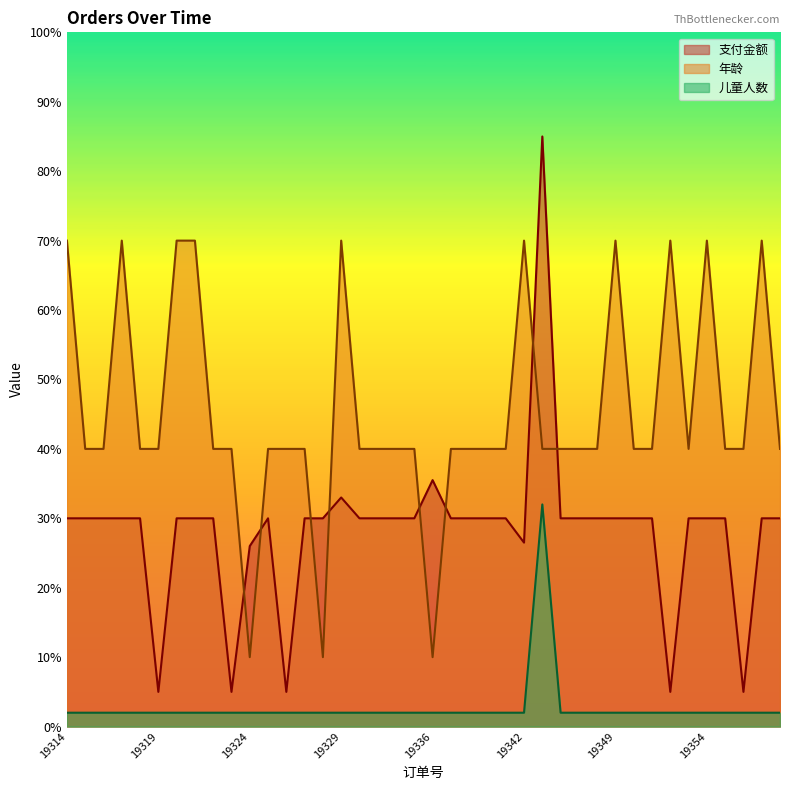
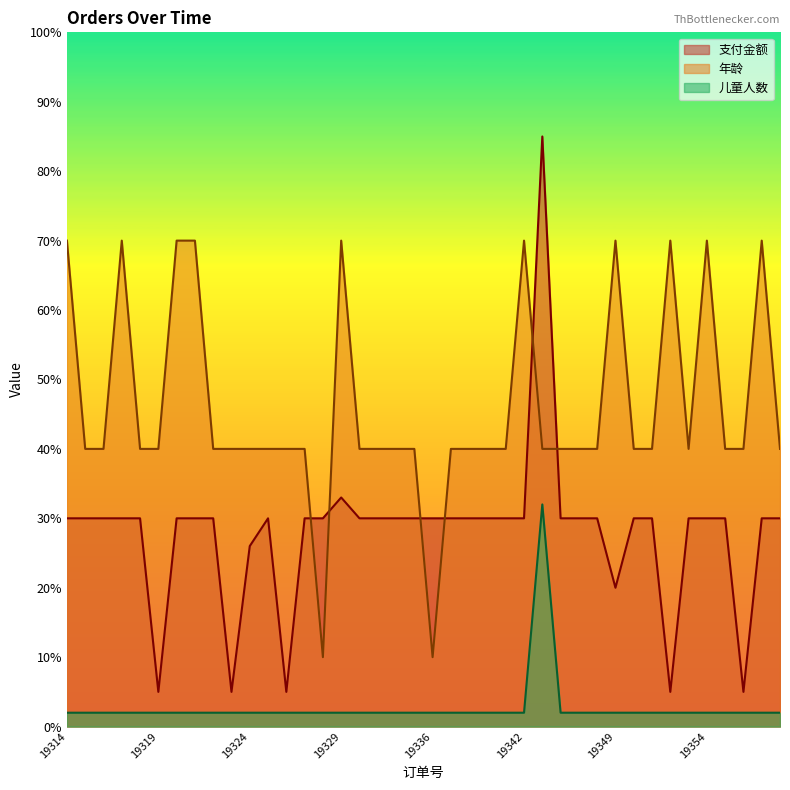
  {
    "支付金额": {
      "19314": "30%",
      "19319": "5%",
      "19324": "26%",
      "19329": "33%",
-     "19336": "36%",
-     "19342": "27%",
-     "19349": "30%",
+     "19336": "30%",
+     "19342": "30%",
+     "19349": "20%",
      "19354": "30%"
    },
    "年龄": {
      "19314": "70%",
      "19319": "40%",
-     "19324": "10%",
+     "19324": "40%",
      "19329": "70%",
      "19336": "10%",
      "19342": "70%",
      "19349": "70%",
      "19354": "70%"
    },
    "儿童人数": {
      "19314": "2%",
      "19319": "2%",
      "19324": "2%",
      "19329": "2%",
      "19336": "2%",
      "19342": "2%",
      "19349": "2%",
      "19354": "2%"
    }
  }
